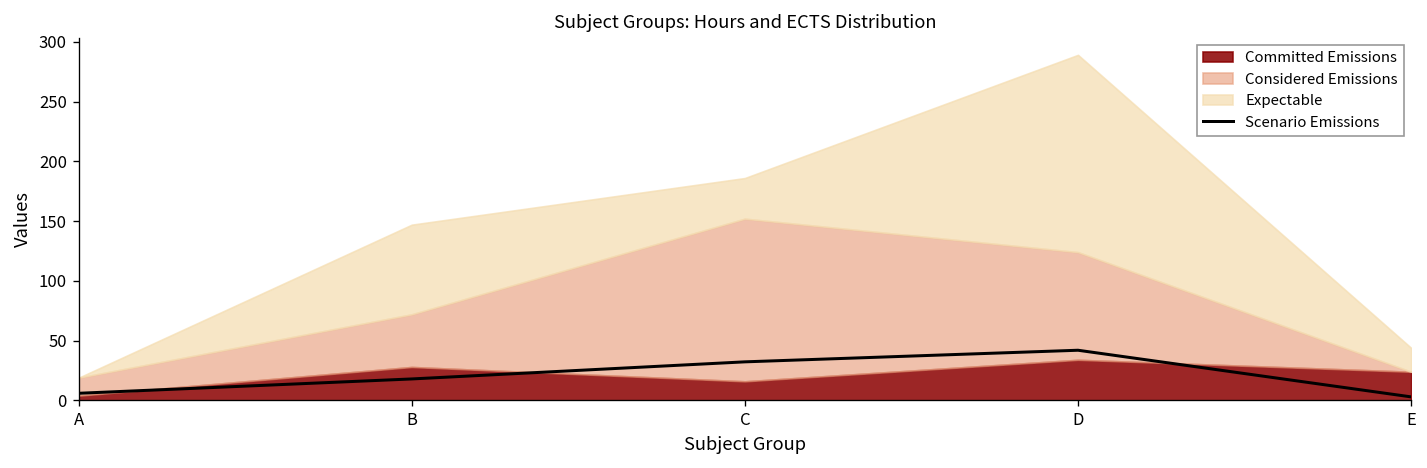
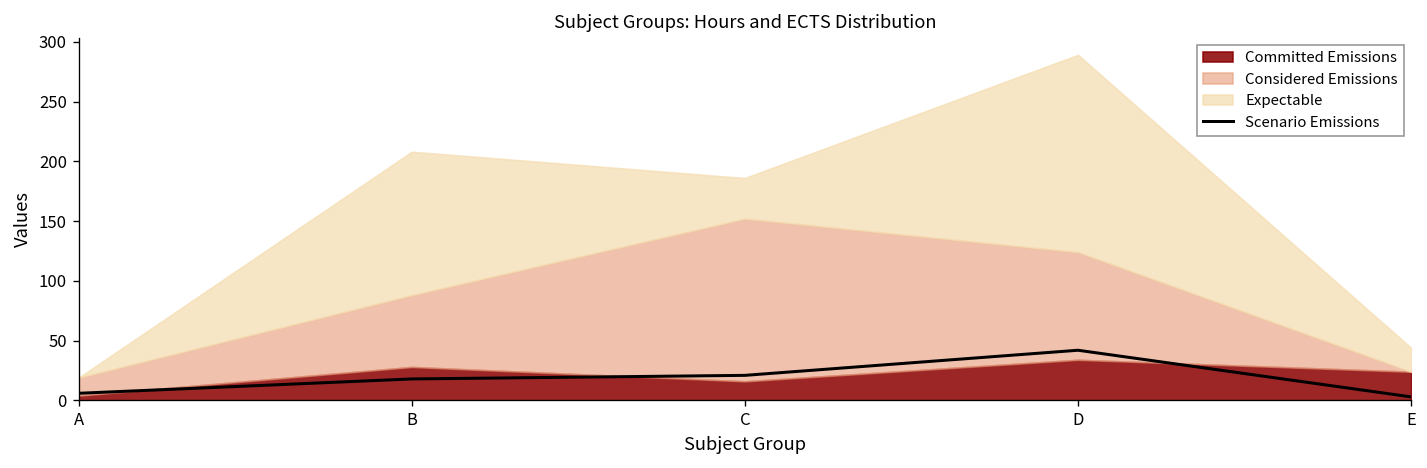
  {
    "Scenario Emissions": {
      "B": 20,
-     "C": 30,
+     "C": 20,
      "D": 40,
      "E": 0
    },
    "Committed Emissions": {
      "B": 30,
      "C": 20,
      "D": 30
    },
    "Considered Emissions": {
-     "B": 40,
+     "B": 60,
      "C": 140,
      "D": 90
    },
    "Expectable": {
-     "B": 80,
+     "B": 120,
      "C": 30,
      "D": 170,
      "E": 20
    }
  }
